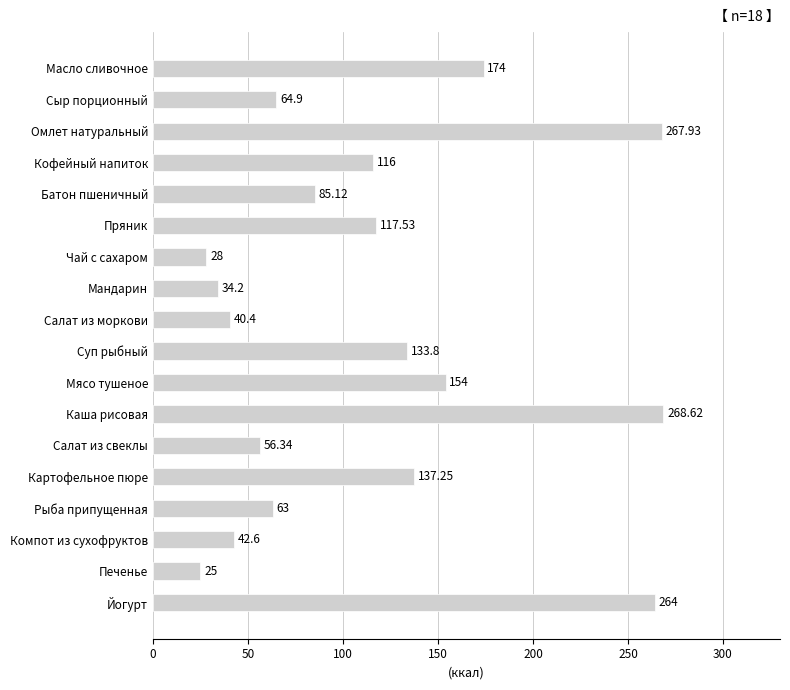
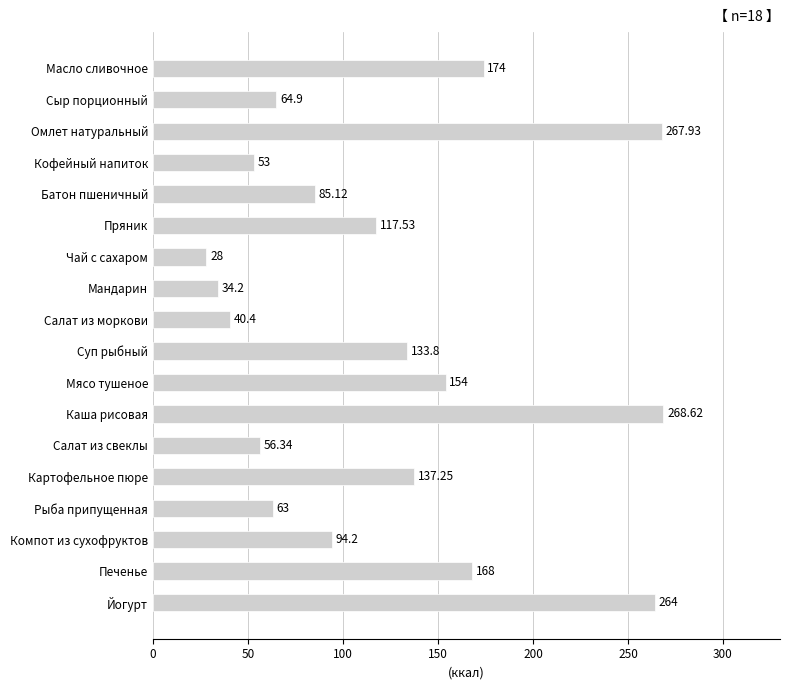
  {
    "Масло сливочное": 174,
    "Сыр порционный": 64.9,
    "Омлет натуральный": 267.93,
-   "Кофейный напиток": 116,
+   "Кофейный напиток": 53,
    "Батон пшеничный": 85.12,
    "Пряник": 117.53,
    "Чай с сахаром": 28,
    "Мандарин": 34.2,
    "Салат из моркови": 40.4,
    "Суп рыбный": 133.8,
    "Мясо тушеное": 154,
    "Каша рисовая": 268.62,
    "Салат из свеклы": 56.34,
    "Картофельное пюре": 137.25,
    "Рыба припущенная": 63,
-   "Компот из сухофруктов": 42.6,
-   "Печенье": 25,
+   "Компот из сухофруктов": 94.2,
+   "Печенье": 168,
    "Йогурт": 264
  }
